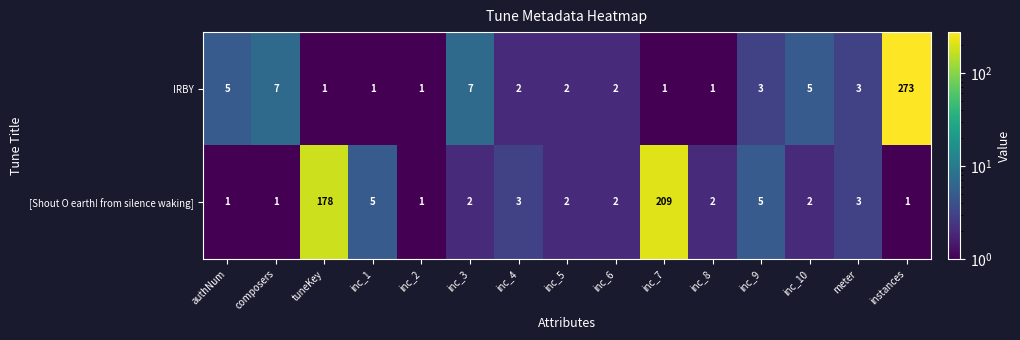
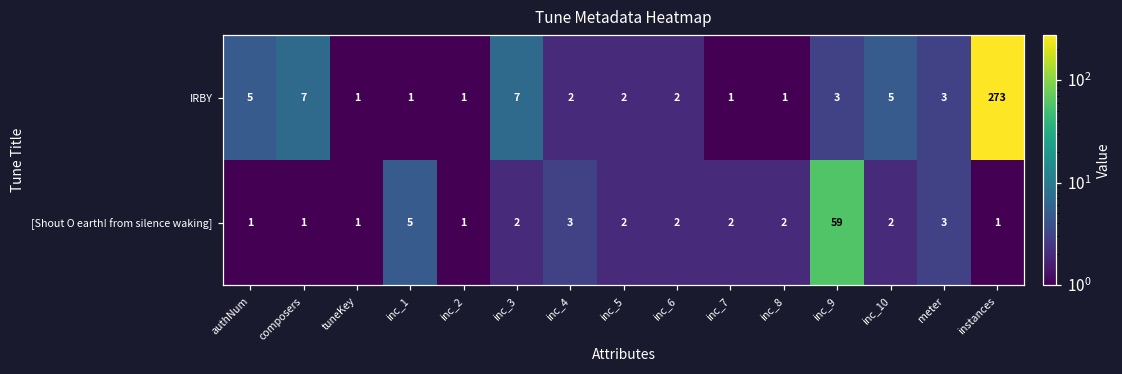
  {
    "IRBY": {
      "authNum": 5,
      "composers": 7,
      "tuneKey": 1,
      "inc_1": 1,
      "inc_2": 1,
      "inc_3": 7,
      "inc_4": 2,
      "inc_5": 2,
      "inc_6": 2,
      "inc_7": 1,
      "inc_8": 1,
      "inc_9": 3,
      "inc_10": 5,
      "meter": 3,
      "instances": 273
    },
    "[Shout O earth! from silence waking]": {
      "authNum": 1,
      "composers": 1,
-     "tuneKey": 178,
+     "tuneKey": 1,
      "inc_1": 5,
      "inc_2": 1,
      "inc_3": 2,
      "inc_4": 3,
      "inc_5": 2,
      "inc_6": 2,
-     "inc_7": 209,
+     "inc_7": 2,
      "inc_8": 2,
-     "inc_9": 5,
+     "inc_9": 59,
      "inc_10": 2,
      "meter": 3,
      "instances": 1
    }
  }
